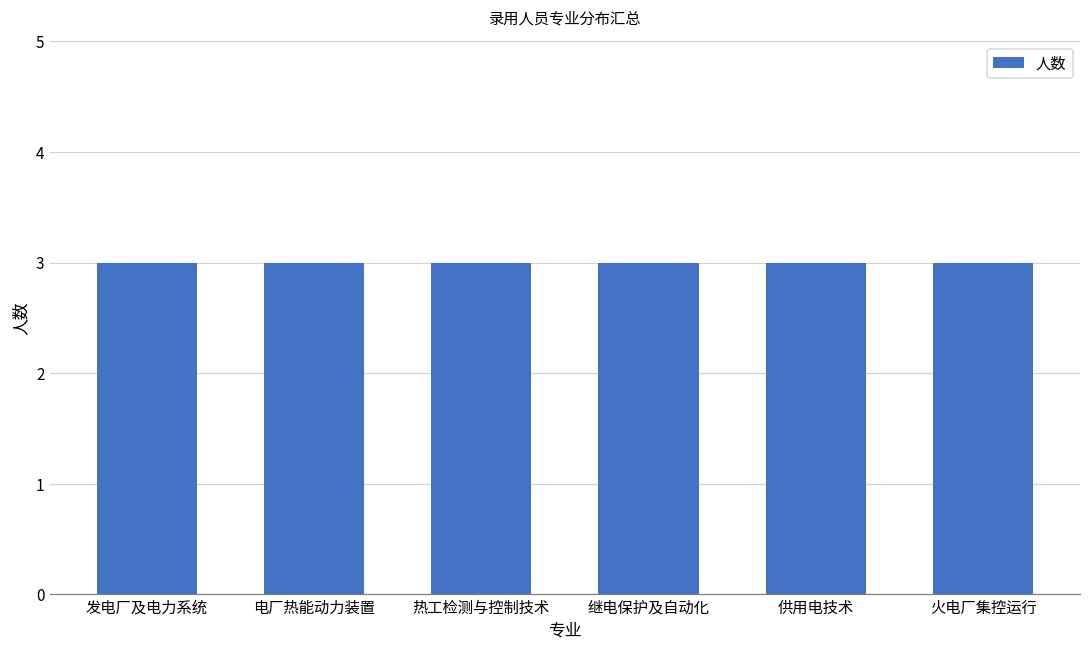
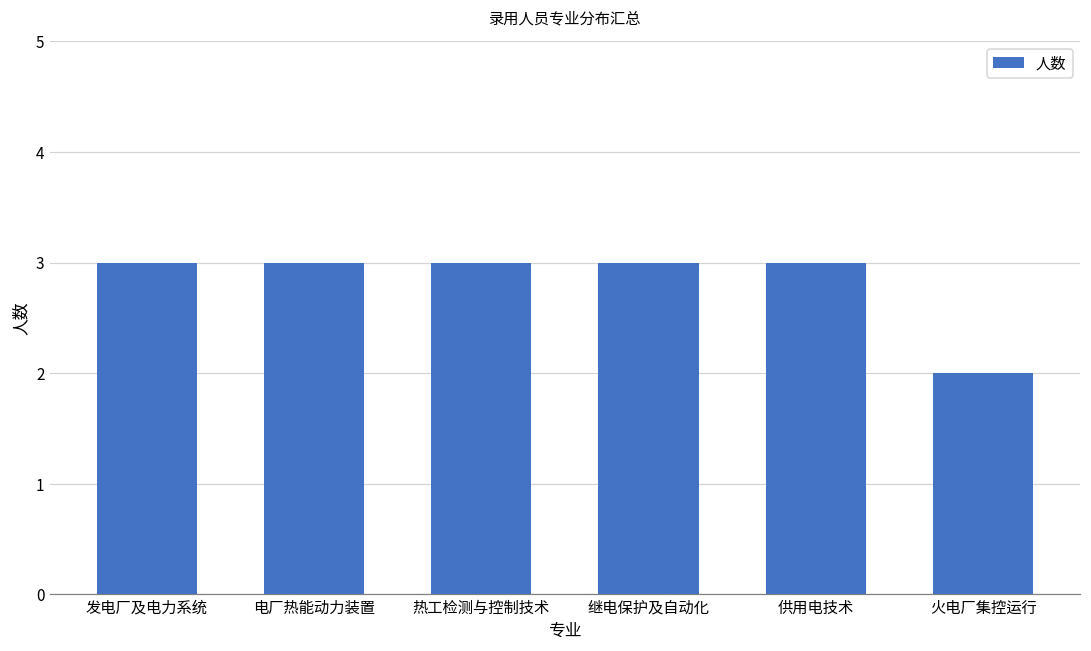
  {
    "发电厂及电力系统": 3,
    "电厂热能动力装置": 3,
    "热工检测与控制技术": 3,
    "继电保护及自动化": 3,
    "供用电技术": 3,
-   "火电厂集控运行": 3
+   "火电厂集控运行": 2
  }
